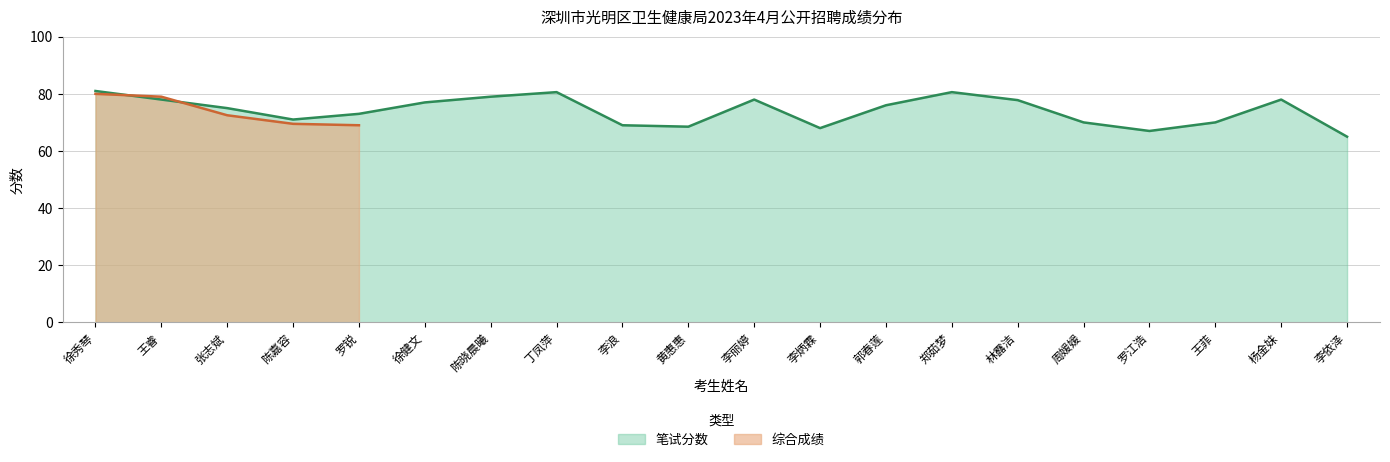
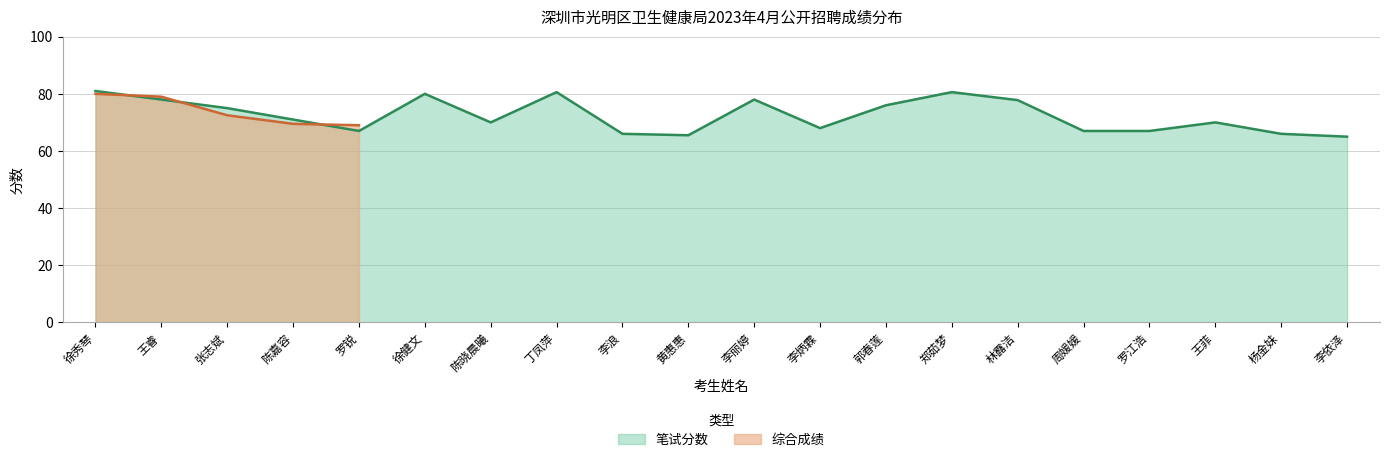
  {
    "笔试分数": {
      "徐秀琴": 81,
      "王睿": 78,
      "张志斌": 75,
      "陈嘉容": 71,
-     "罗锐": 73,
-     "徐健文": 77,
-     "陈晓晨曦": 79,
+     "罗锐": 67,
+     "徐健文": 80,
+     "陈晓晨曦": 70,
      "丁凤萍": 81,
-     "李浪": 69,
-     "黄惠惠": 69,
+     "李浪": 66,
+     "黄惠惠": 66,
      "李丽婷": 78,
      "李炳霖": 68,
      "郭春莲": 76,
      "郑茹梦": 81,
      "林露洁": 78,
-     "周媛媛": 70,
+     "周媛媛": 67,
      "罗江浩": 67,
      "王菲": 70,
-     "杨金妹": 78,
+     "杨金妹": 66,
      "李依泽": 65
    },
    "综合成绩": {
      "徐秀琴": 80,
      "王睿": 79,
      "张志斌": 73,
      "陈嘉容": 70,
      "罗锐": 69
    }
  }
